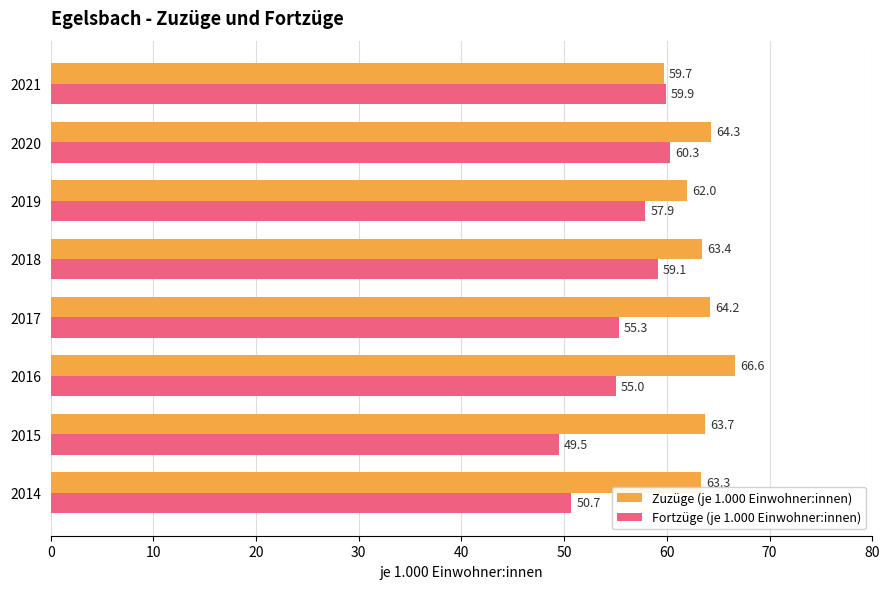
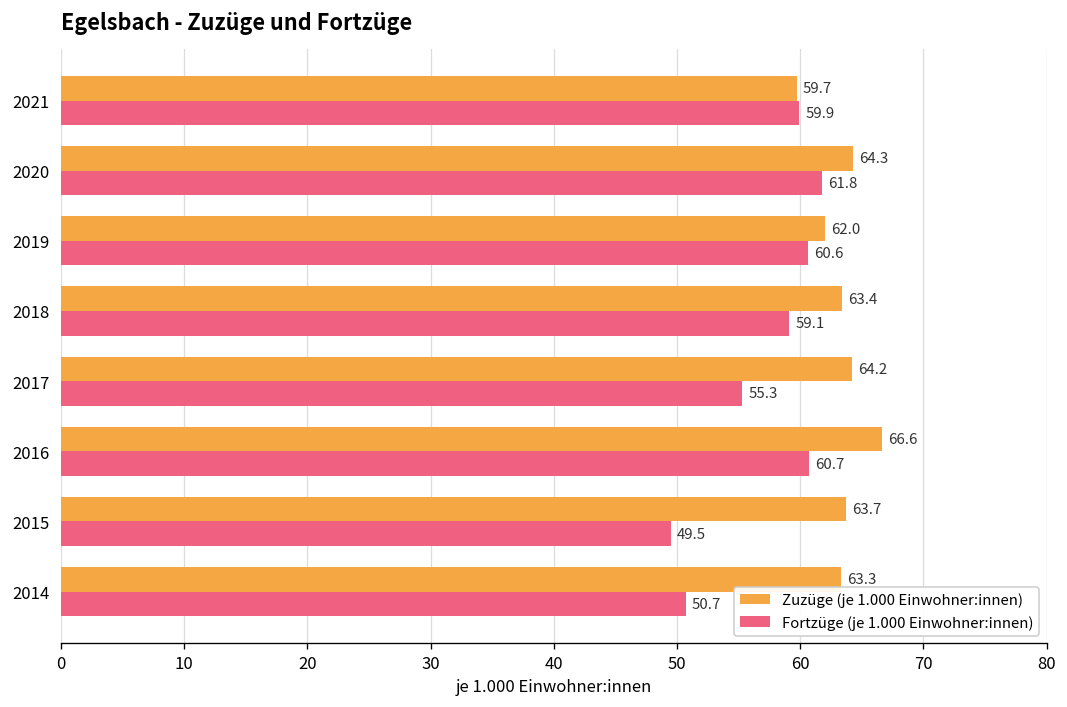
  {
    "Zuzüge (je 1.000 Einwohner:innen)": {
      "2021": 59.7,
      "2020": 64.3,
      "2019": 62.0,
      "2018": 63.4,
      "2017": 64.2,
      "2016": 66.6,
      "2015": 63.7
    },
    "Fortzüge (je 1.000 Einwohner:innen)": {
      "2021": 59.9,
-     "2020": 60.3,
-     "2019": 57.9,
+     "2020": 61.8,
+     "2019": 60.6,
      "2018": 59.1,
      "2017": 55.3,
-     "2016": 55.0,
+     "2016": 60.7,
      "2015": 49.5,
      "2014": 50.7
    }
  }
